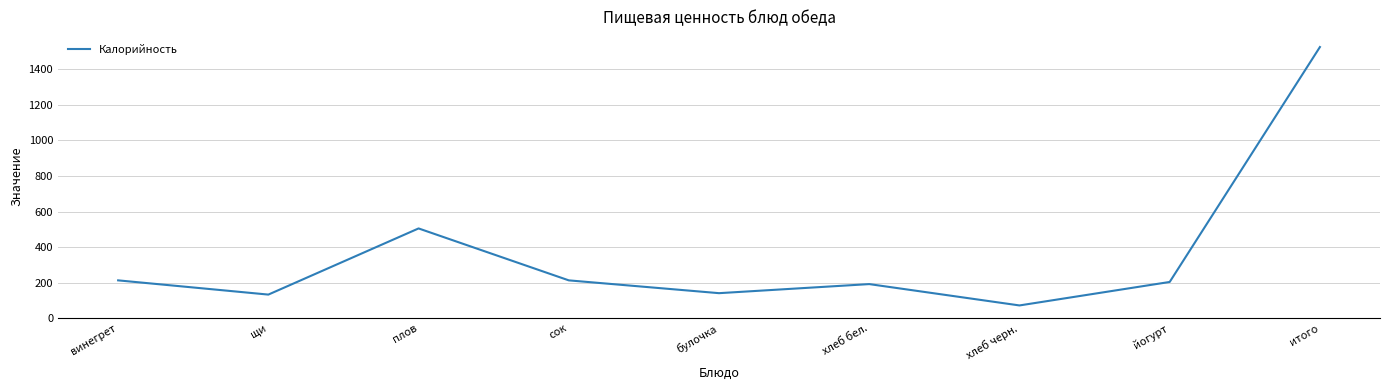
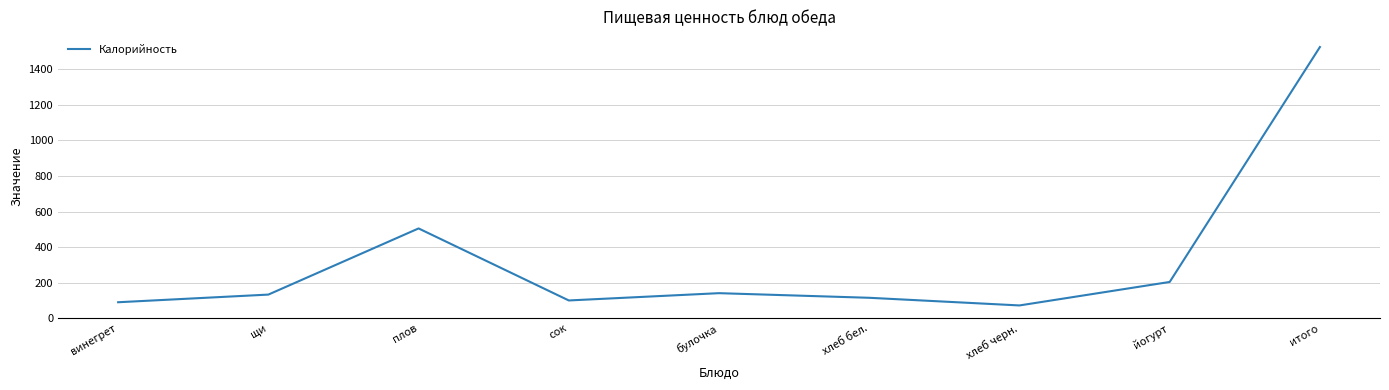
  {
-   "винегрет": 210,
+   "винегрет": 90,
    "щи": 130,
    "плов": 510,
-   "сок": 210,
+   "сок": 100,
    "булочка": 140,
-   "хлеб бел.": 190,
+   "хлеб бел.": 120,
    "хлеб черн.": 70,
    "йогурт": 200,
    "итого": 1530
  }
